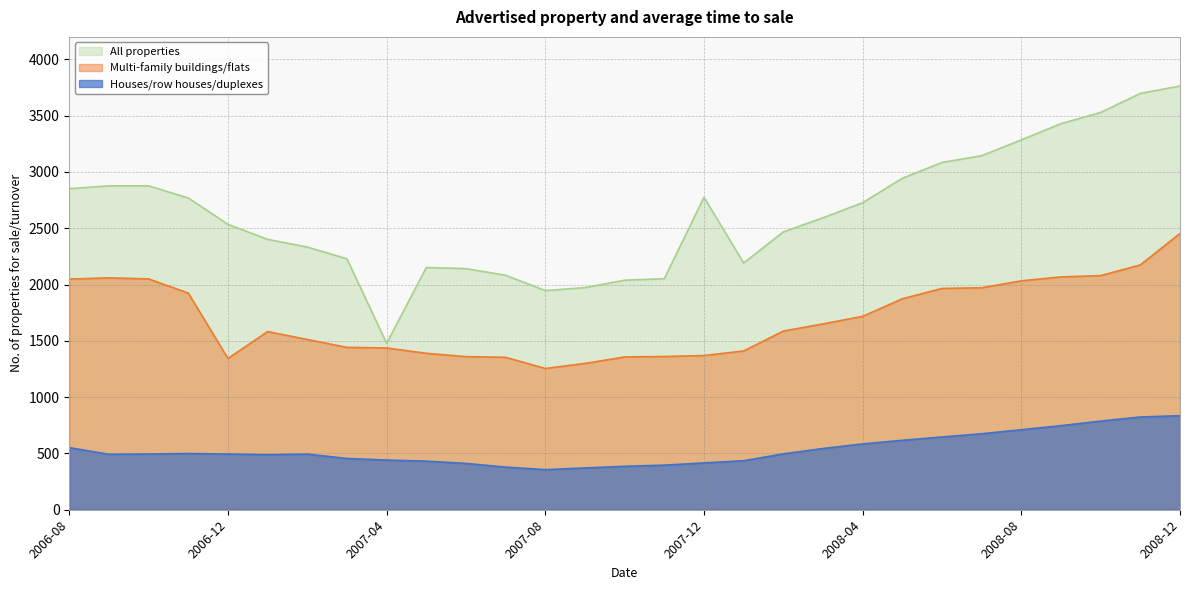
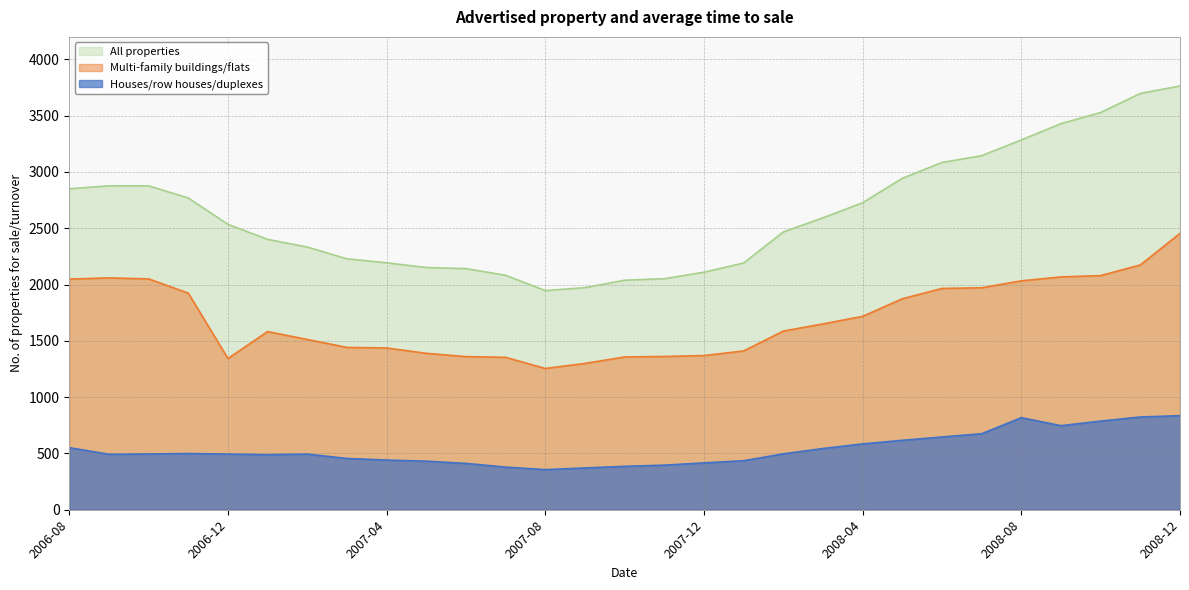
  {
    "All properties": {
      "2006-08": 2850,
      "2006-12": 2540,
-     "2007-04": 1480,
+     "2007-04": 2190,
      "2007-08": 1950,
-     "2007-12": 2780,
+     "2007-12": 2110,
      "2008-04": 2730,
      "2008-08": 3280,
      "2008-12": 3760
    },
    "Multi-family buildings/flats": {
      "2006-08": 2050,
      "2006-12": 1340,
      "2007-04": 1440,
      "2007-08": 1250,
      "2007-12": 1370,
      "2008-04": 1720,
      "2008-08": 2030,
      "2008-12": 2450
    },
    "Houses/row houses/duplexes": {
      "2006-08": 550,
      "2006-12": 490,
      "2007-04": 440,
      "2007-08": 360,
      "2007-12": 420,
      "2008-04": 580,
-     "2008-08": 710,
+     "2008-08": 820,
      "2008-12": 840
    }
  }
